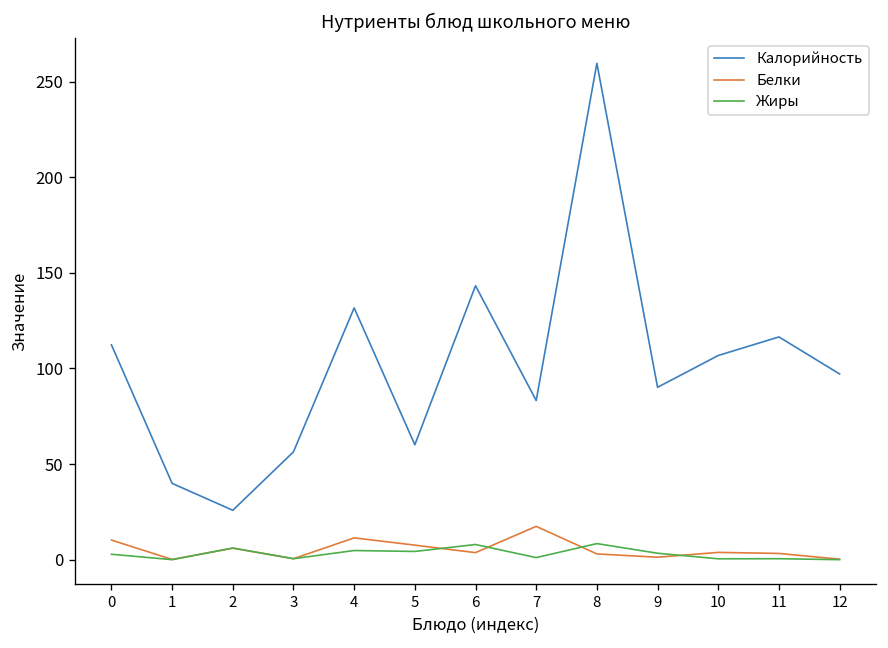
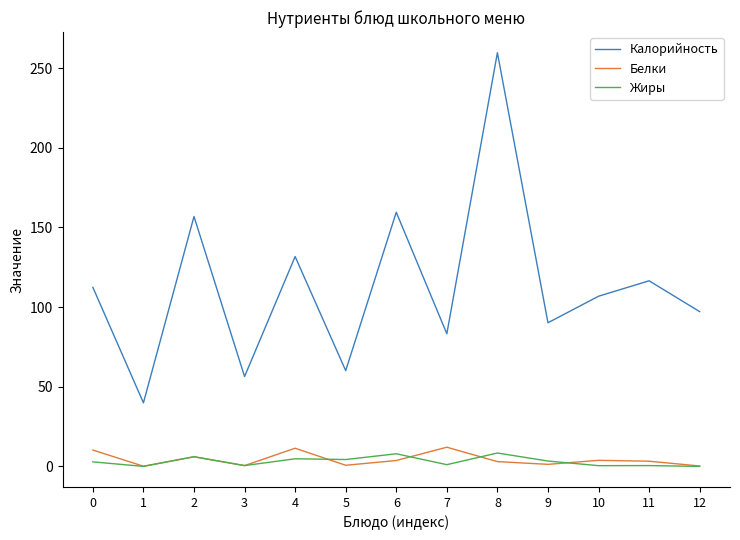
  {
    "Калорийность": {
      "0": 112,
      "1": 40,
-     "2": 26,
+     "2": 157,
      "3": 56,
      "4": 132,
      "5": 60,
-     "6": 143,
+     "6": 160,
      "7": 83,
      "8": 260,
      "9": 90,
      "10": 107,
      "11": 117,
      "12": 97
    },
    "Белки": {
      "0": 10,
      "4": 11,
-     "5": 8,
+     "5": 1,
      "6": 4,
-     "7": 17,
+     "7": 12,
      "8": 3,
      "9": 1,
      "10": 4,
      "11": 3
    },
    "Жиры": {
      "0": 3,
      "4": 5,
      "5": 4,
      "6": 8,
      "7": 1,
      "8": 8,
      "9": 3,
      "10": 0,
      "11": 1
    }
  }
